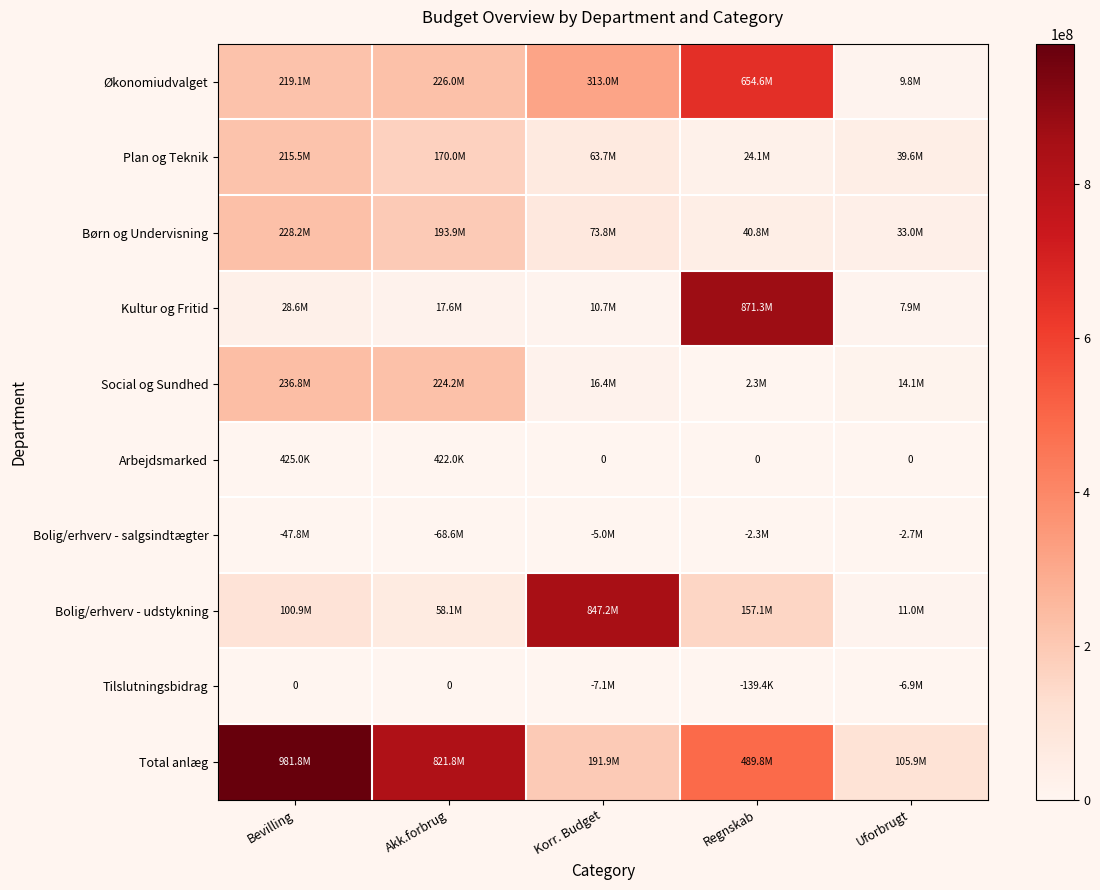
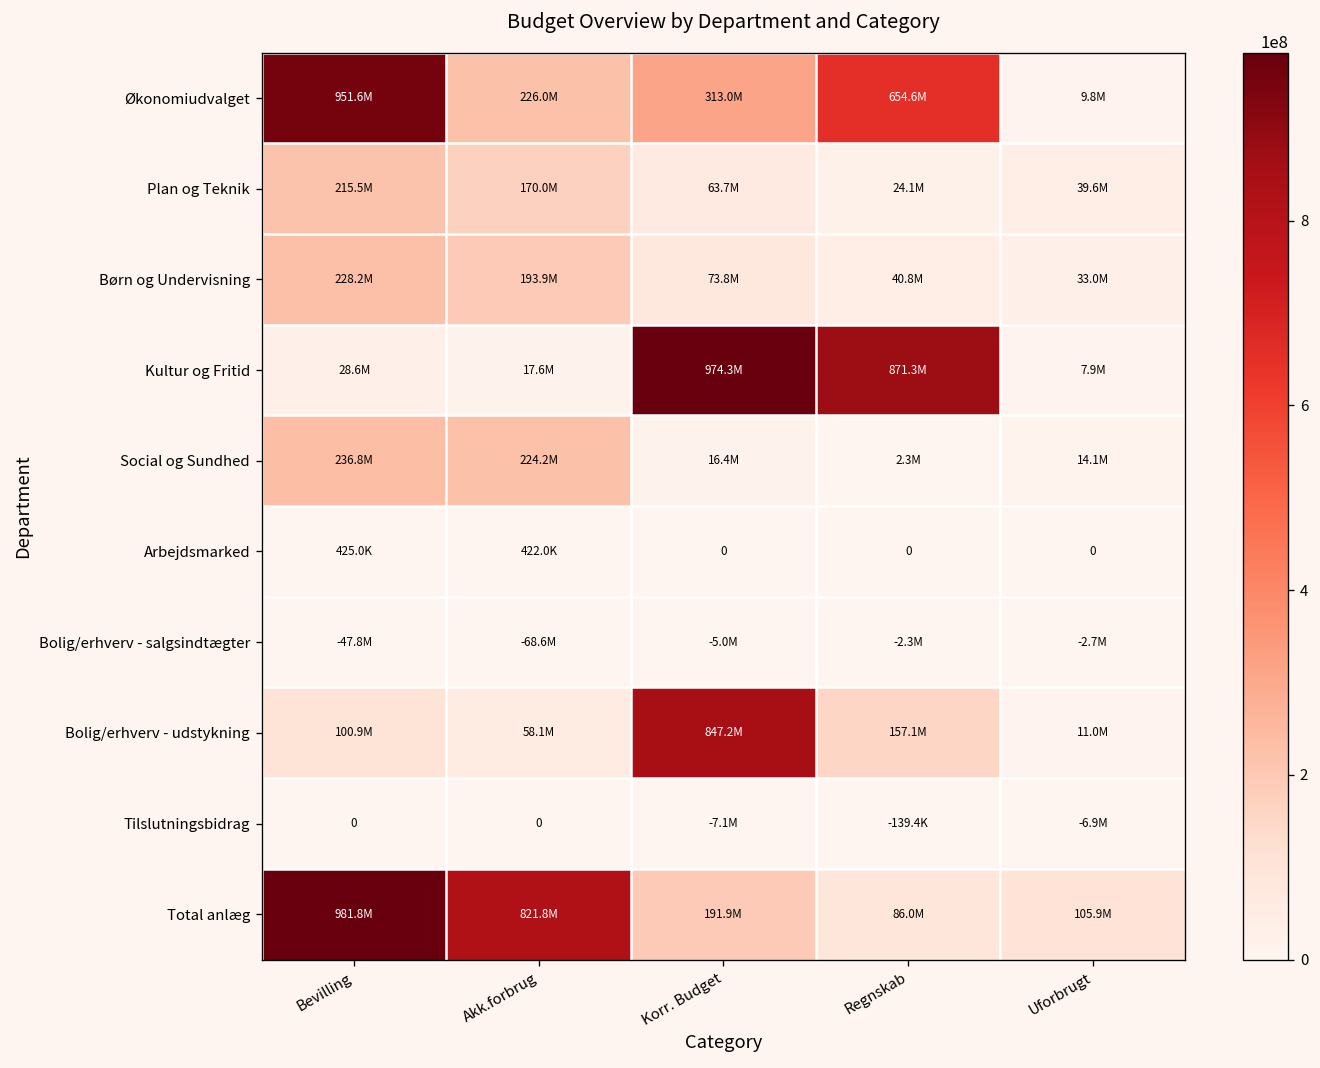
  {
    "Økonomiudvalget": {
-     "Bevilling": "219.1M",
+     "Bevilling": "951.6M",
      "Akk.forbrug": "226.0M",
      "Korr. Budget": "313.0M",
      "Regnskab": "654.6M",
      "Uforbrugt": "9.8M"
    },
    "Plan og Teknik": {
      "Bevilling": "215.5M",
      "Akk.forbrug": "170.0M",
      "Korr. Budget": "63.7M",
      "Regnskab": "24.1M",
      "Uforbrugt": "39.6M"
    },
    "Børn og Undervisning": {
      "Bevilling": "228.2M",
      "Akk.forbrug": "193.9M",
      "Korr. Budget": "73.8M",
      "Regnskab": "40.8M",
      "Uforbrugt": "33.0M"
    },
    "Kultur og Fritid": {
      "Bevilling": "28.6M",
      "Akk.forbrug": "17.6M",
-     "Korr. Budget": "10.7M",
+     "Korr. Budget": "974.3M",
      "Regnskab": "871.3M",
      "Uforbrugt": "7.9M"
    },
    "Social og Sundhed": {
      "Bevilling": "236.8M",
      "Akk.forbrug": "224.2M",
      "Korr. Budget": "16.4M",
      "Regnskab": "2.3M",
      "Uforbrugt": "14.1M"
    },
    "Arbejdsmarked": {
      "Bevilling": "425.0K",
      "Akk.forbrug": "422.0K",
      "Korr. Budget": "0",
      "Regnskab": "0",
      "Uforbrugt": "0"
    },
    "Bolig/erhverv - salgsindtægter": {
      "Bevilling": "-47.8M",
      "Akk.forbrug": "-68.6M",
      "Korr. Budget": "-5.0M",
      "Regnskab": "-2.3M",
      "Uforbrugt": "-2.7M"
    },
    "Bolig/erhverv - udstykning": {
      "Bevilling": "100.9M",
      "Akk.forbrug": "58.1M",
      "Korr. Budget": "847.2M",
      "Regnskab": "157.1M",
      "Uforbrugt": "11.0M"
    },
    "Tilslutningsbidrag": {
      "Bevilling": "0",
      "Akk.forbrug": "0",
      "Korr. Budget": "-7.1M",
      "Regnskab": "-139.4K",
      "Uforbrugt": "-6.9M"
    },
    "Total anlæg": {
      "Bevilling": "981.8M",
      "Akk.forbrug": "821.8M",
      "Korr. Budget": "191.9M",
-     "Regnskab": "489.8M",
+     "Regnskab": "86.0M",
      "Uforbrugt": "105.9M"
    }
  }
